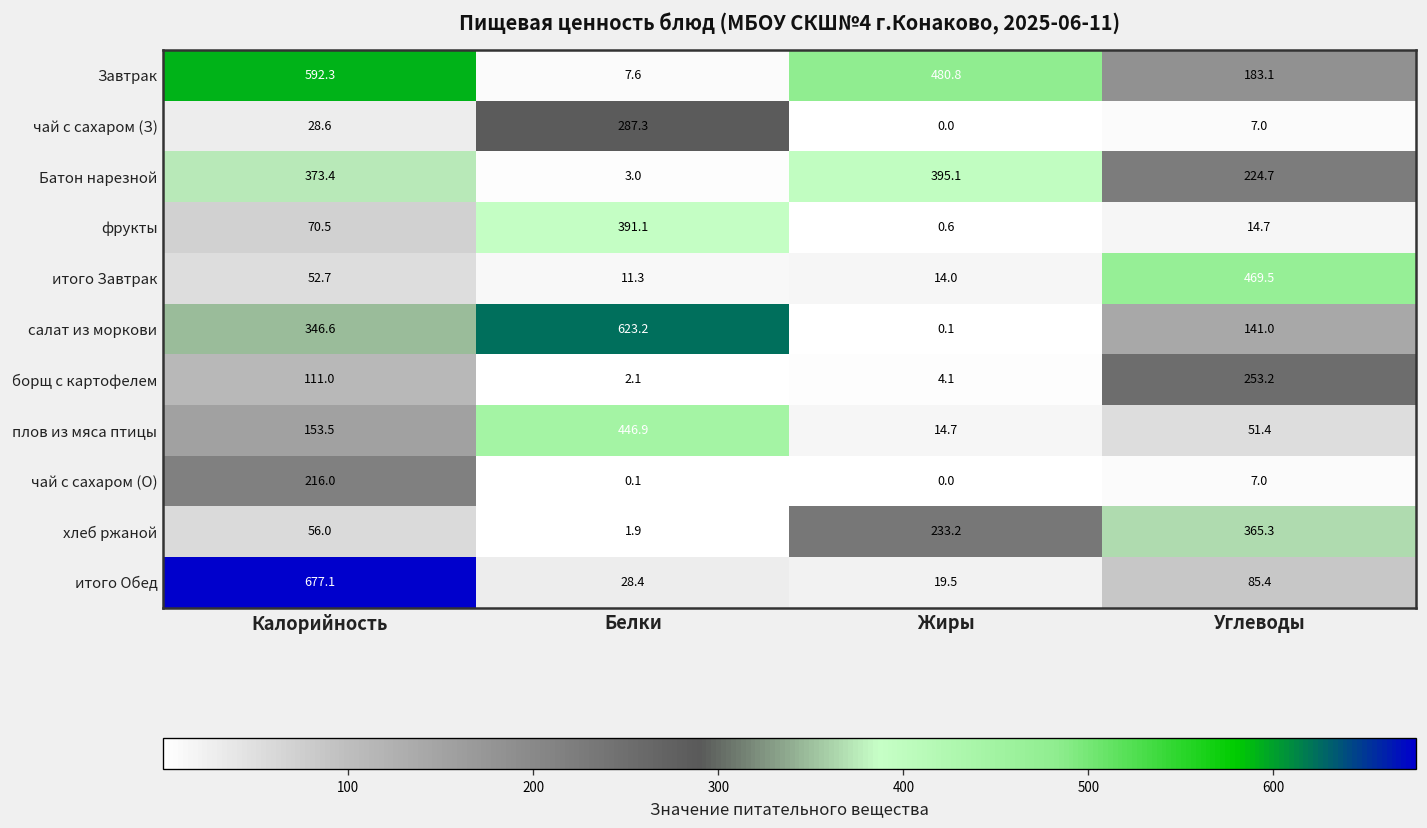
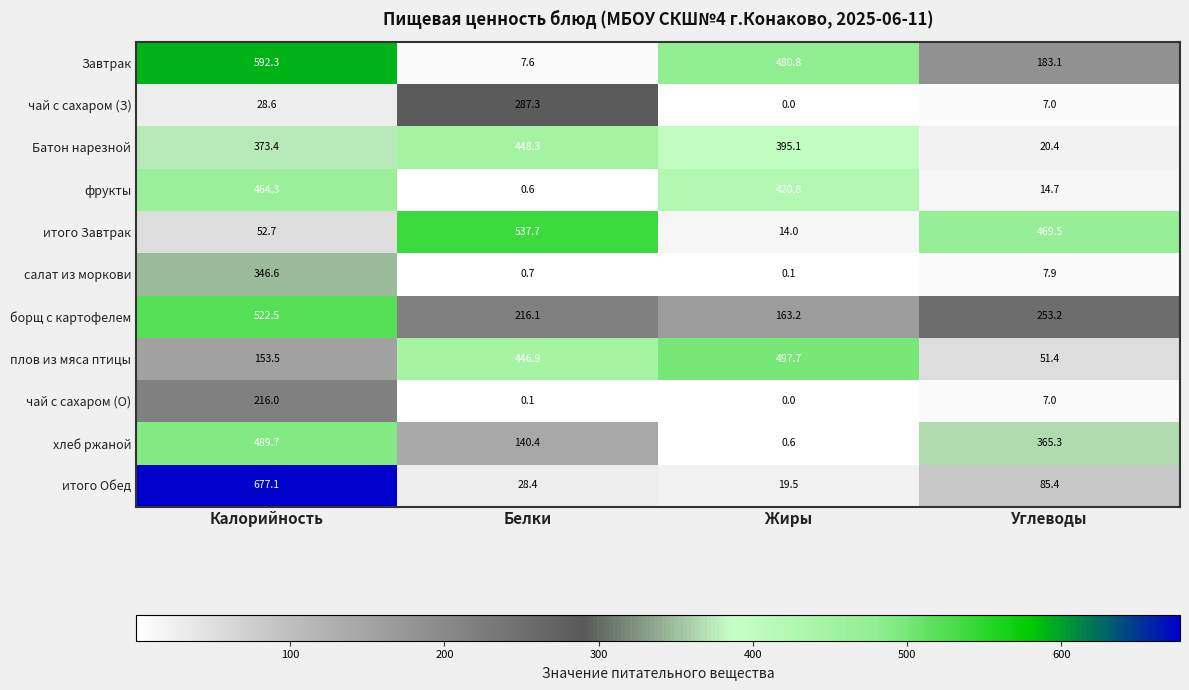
  {
    "Завтрак": {
      "Калорийность": 592.3,
      "Белки": 7.6,
      "Жиры": 480.8,
      "Углеводы": 183.1
    },
    "чай с сахаром (З)": {
      "Калорийность": 28.6,
      "Белки": 287.3,
      "Жиры": 0.0,
      "Углеводы": 7.0
    },
    "Батон нарезной": {
      "Калорийность": 373.4,
-     "Белки": 3.0,
+     "Белки": 448.3,
      "Жиры": 395.1,
-     "Углеводы": 224.7
+     "Углеводы": 20.4
    },
    "фрукты": {
-     "Калорийность": 70.5,
-     "Белки": 391.1,
-     "Жиры": 0.6,
+     "Калорийность": 464.3,
+     "Белки": 0.6,
+     "Жиры": 420.8,
      "Углеводы": 14.7
    },
    "итого Завтрак": {
      "Калорийность": 52.7,
-     "Белки": 11.3,
+     "Белки": 537.7,
      "Жиры": 14.0,
      "Углеводы": 469.5
    },
    "салат из моркови": {
      "Калорийность": 346.6,
-     "Белки": 623.2,
+     "Белки": 0.7,
      "Жиры": 0.1,
-     "Углеводы": 141.0
+     "Углеводы": 7.9
    },
    "борщ с картофелем": {
-     "Калорийность": 111.0,
-     "Белки": 2.1,
-     "Жиры": 4.1,
+     "Калорийность": 522.5,
+     "Белки": 216.1,
+     "Жиры": 163.2,
      "Углеводы": 253.2
    },
    "плов из мяса птицы": {
      "Калорийность": 153.5,
      "Белки": 446.9,
-     "Жиры": 14.7,
+     "Жиры": 497.7,
      "Углеводы": 51.4
    },
    "чай с сахаром (О)": {
      "Калорийность": 216.0,
      "Белки": 0.1,
      "Жиры": 0.0,
      "Углеводы": 7.0
    },
    "хлеб ржаной": {
-     "Калорийность": 56.0,
-     "Белки": 1.9,
-     "Жиры": 233.2,
+     "Калорийность": 489.7,
+     "Белки": 140.4,
+     "Жиры": 0.6,
      "Углеводы": 365.3
    },
    "итого Обед": {
      "Калорийность": 677.1,
      "Белки": 28.4,
      "Жиры": 19.5,
      "Углеводы": 85.4
    }
  }
